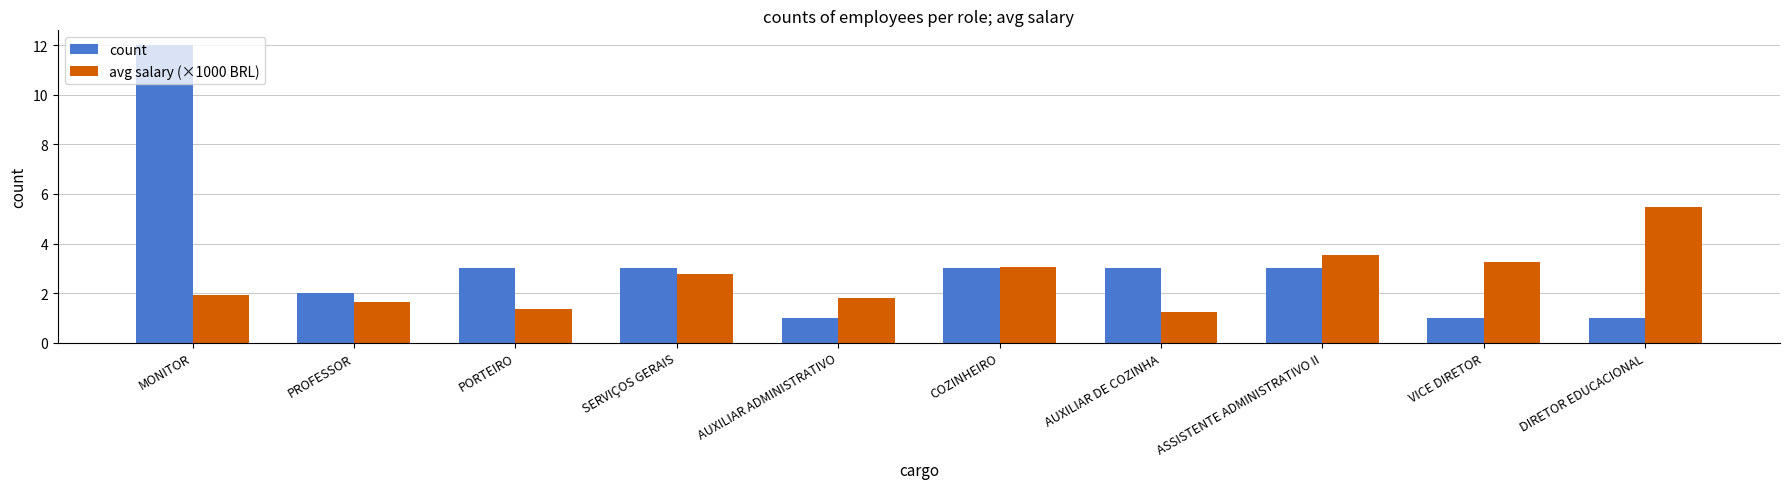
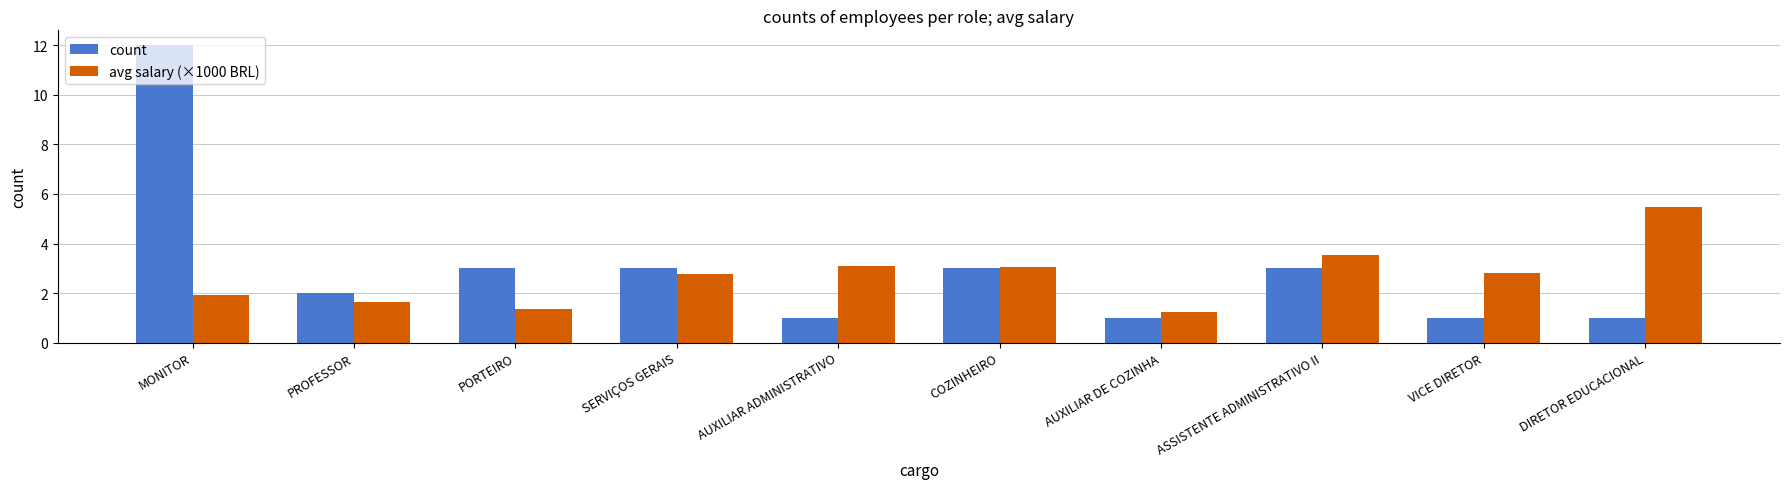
  {
    "count": {
      "PROFESSOR": 2,
      "PORTEIRO": 3,
      "SERVIÇOS GERAIS": 3,
      "AUXILIAR ADMINISTRATIVO": 1,
      "COZINHEIRO": 3,
-     "AUXILIAR DE COZINHA": 3,
+     "AUXILIAR DE COZINHA": 1,
      "ASSISTENTE ADMINISTRATIVO II": 3,
      "VICE DIRETOR": 1,
      "DIRETOR EDUCACIONAL": 1
    },
    "avg salary (×1000 BRL)": {
      "MONITOR": 1.9,
      "PROFESSOR": 1.7,
      "PORTEIRO": 1.4,
      "SERVIÇOS GERAIS": 2.8,
-     "AUXILIAR ADMINISTRATIVO": 1.8,
+     "AUXILIAR ADMINISTRATIVO": 3.1,
      "COZINHEIRO": 3.0,
      "AUXILIAR DE COZINHA": 1.3,
      "ASSISTENTE ADMINISTRATIVO II": 3.5,
-     "VICE DIRETOR": 3.3,
+     "VICE DIRETOR": 2.8,
      "DIRETOR EDUCACIONAL": 5.5
    }
  }
